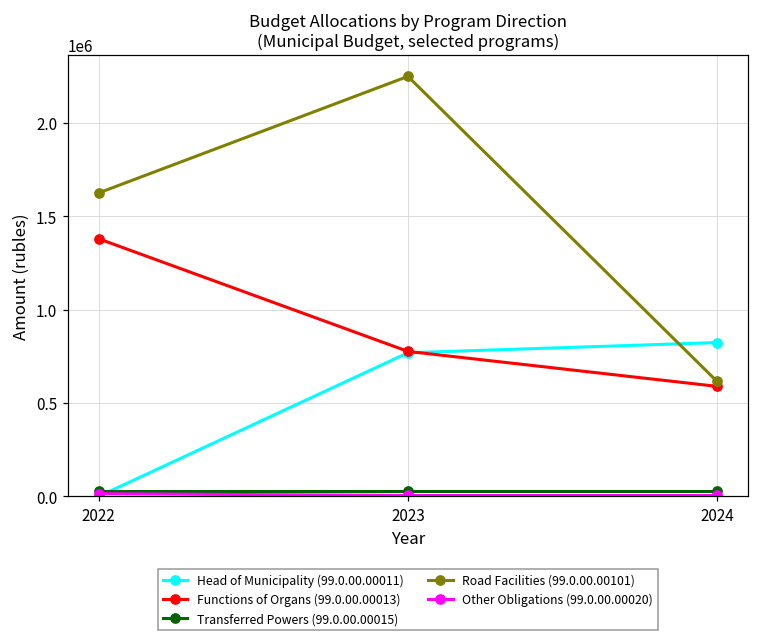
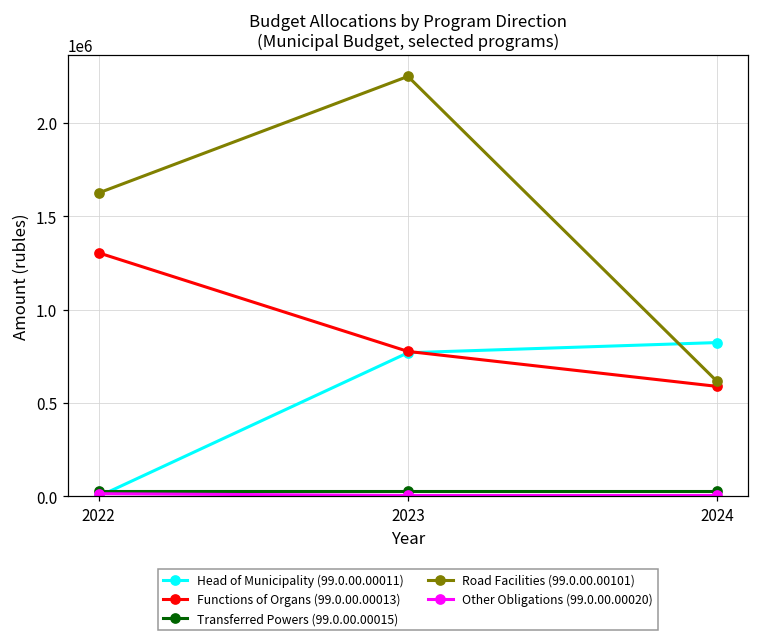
  {
    "Head of Municipality (99.0.00.00011)": {
      "2024": 820000
    },
    "Functions of Organs (99.0.00.00013)": {
-     "2022": 1380000,
+     "2022": 1300000,
      "2024": 590000
    },
    "Transferred Powers (99.0.00.00015)": {
      "2023": 30000,
      "2024": 30000
    },
    "Road Facilities (99.0.00.00101)": {
      "2022": 1620000,
      "2023": 2250000,
      "2024": 620000
    },
    "Other Obligations (99.0.00.00020)": {
      "2023": 10000,
      "2024": 10000
    }
  }
